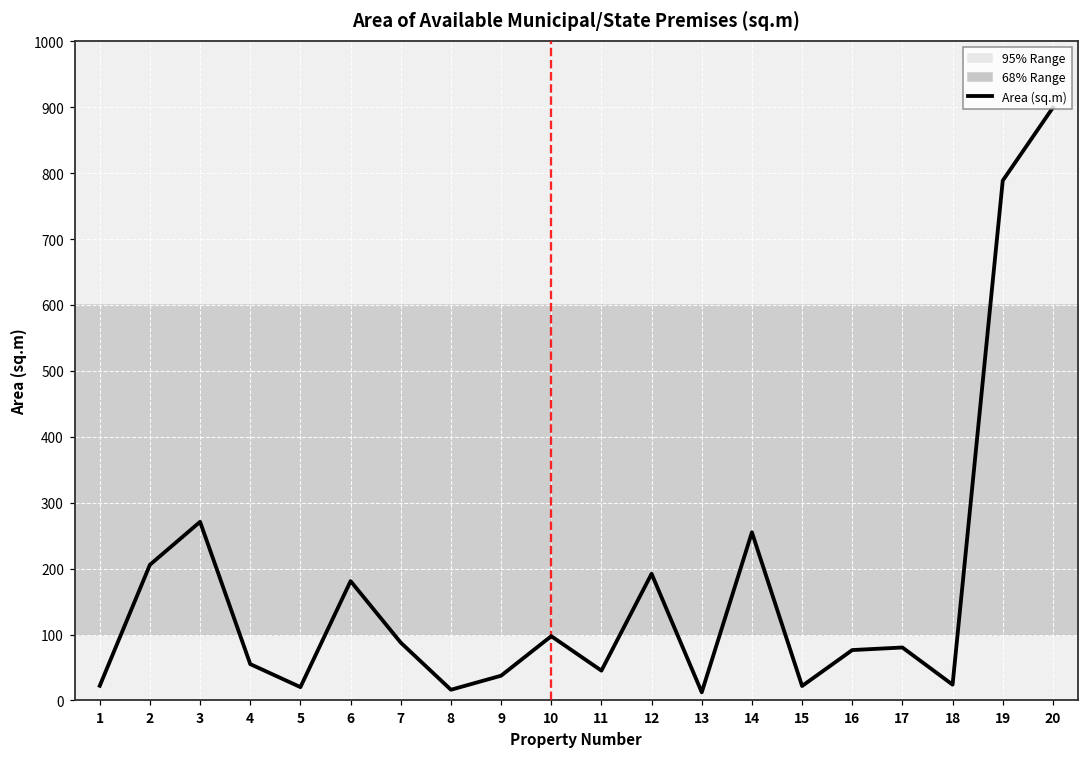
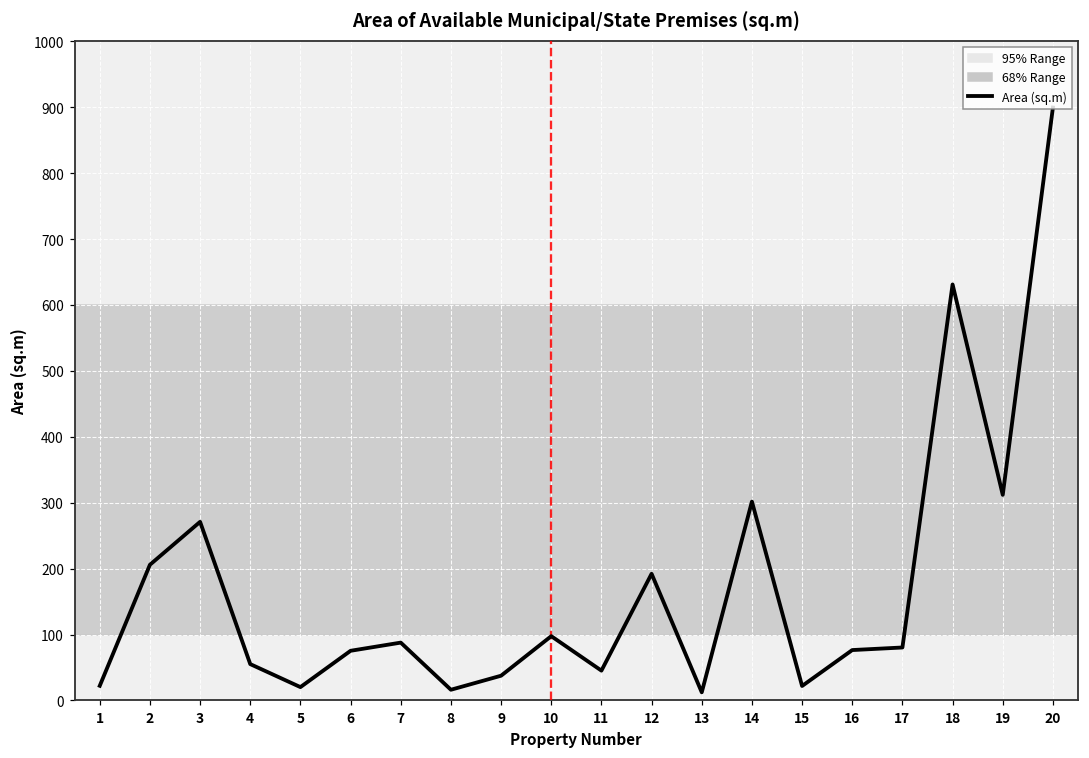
  {
    "1": 20,
    "2": 210,
    "3": 270,
    "4": 60,
    "5": 20,
-   "6": 180,
+   "6": 80,
    "7": 90,
    "8": 20,
    "9": 40,
    "10": 100,
    "11": 50,
    "12": 190,
    "13": 10,
-   "14": 260,
+   "14": 300,
    "15": 20,
    "16": 80,
    "17": 80,
-   "18": 20,
-   "19": 790,
+   "18": 630,
+   "19": 310,
    "20": 900
  }
